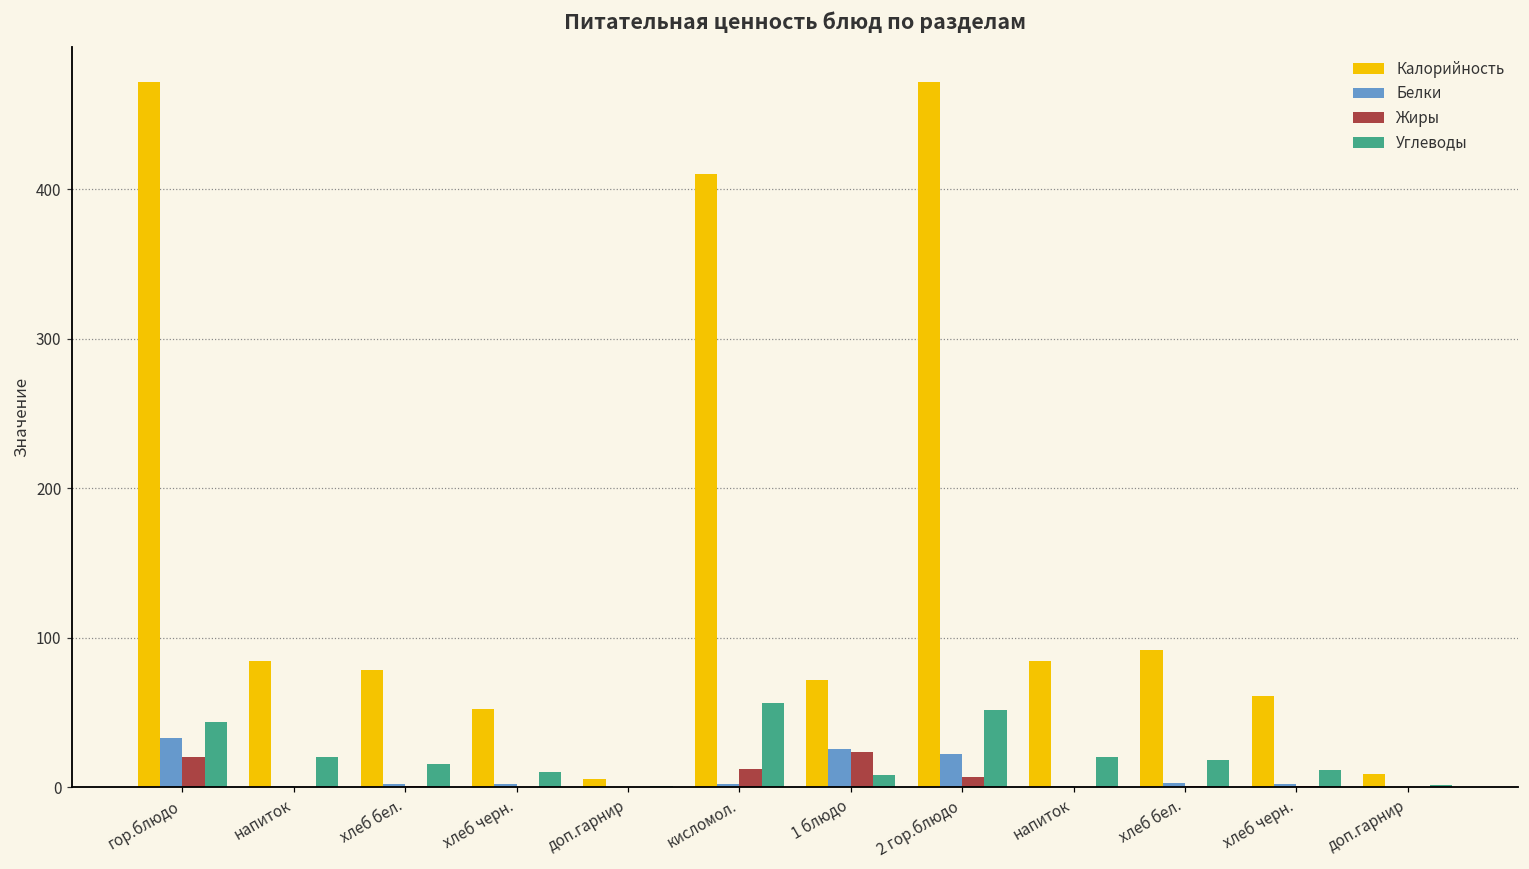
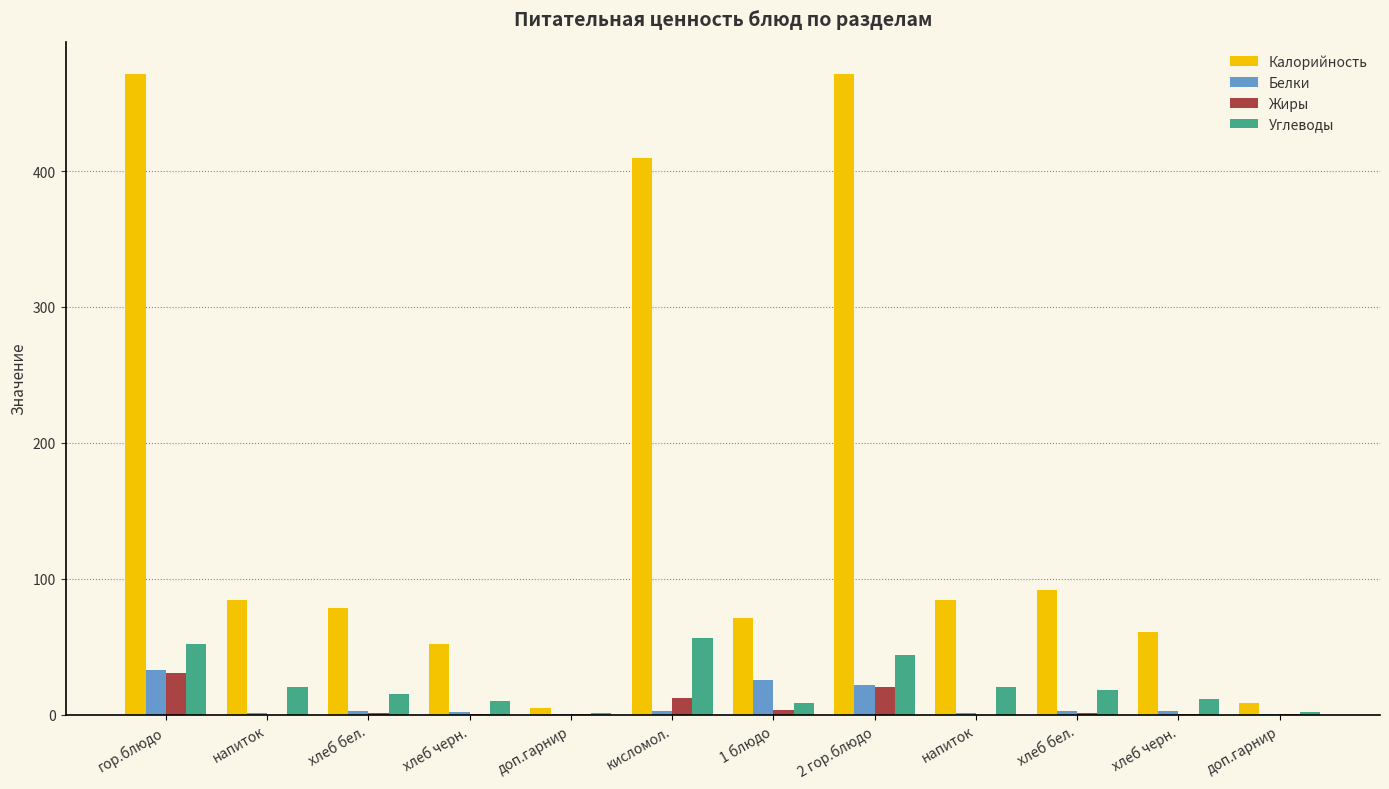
  {
    "Калорийность": {
      "гор.блюдо": 472,
      "кисломол.": 410,
      "1 блюдо": 71,
      "2 гор.блюдо": 472
    },
    "Белки": {
      "гор.блюдо": 33,
      "кисломол.": 2,
      "1 блюдо": 26,
      "2 гор.блюдо": 22
    },
    "Жиры": {
-     "гор.блюдо": 20,
+     "гор.блюдо": 30,
      "кисломол.": 12,
-     "1 блюдо": 24,
-     "2 гор.блюдо": 6
+     "1 блюдо": 3,
+     "2 гор.блюдо": 20
    },
    "Углеводы": {
-     "гор.блюдо": 44,
+     "гор.блюдо": 52,
      "кисломол.": 56,
      "1 блюдо": 8,
-     "2 гор.блюдо": 52
+     "2 гор.блюдо": 44
    }
  }
